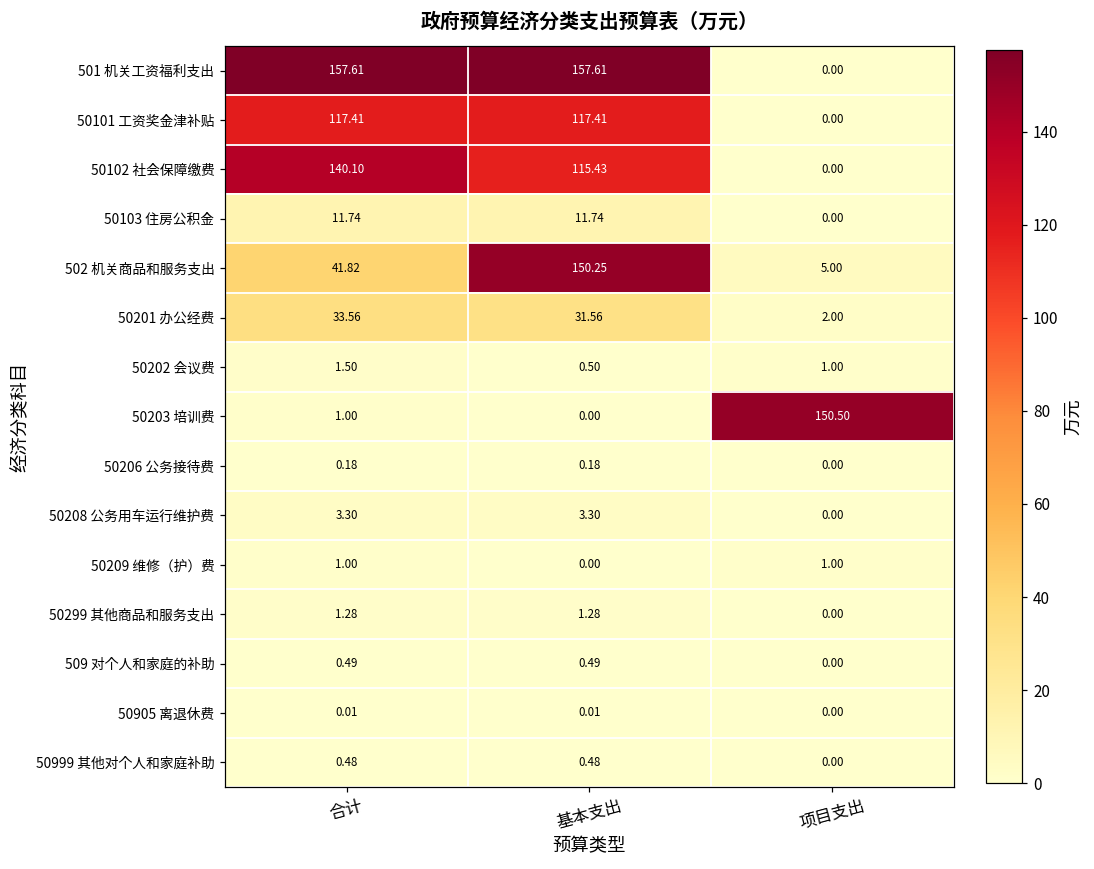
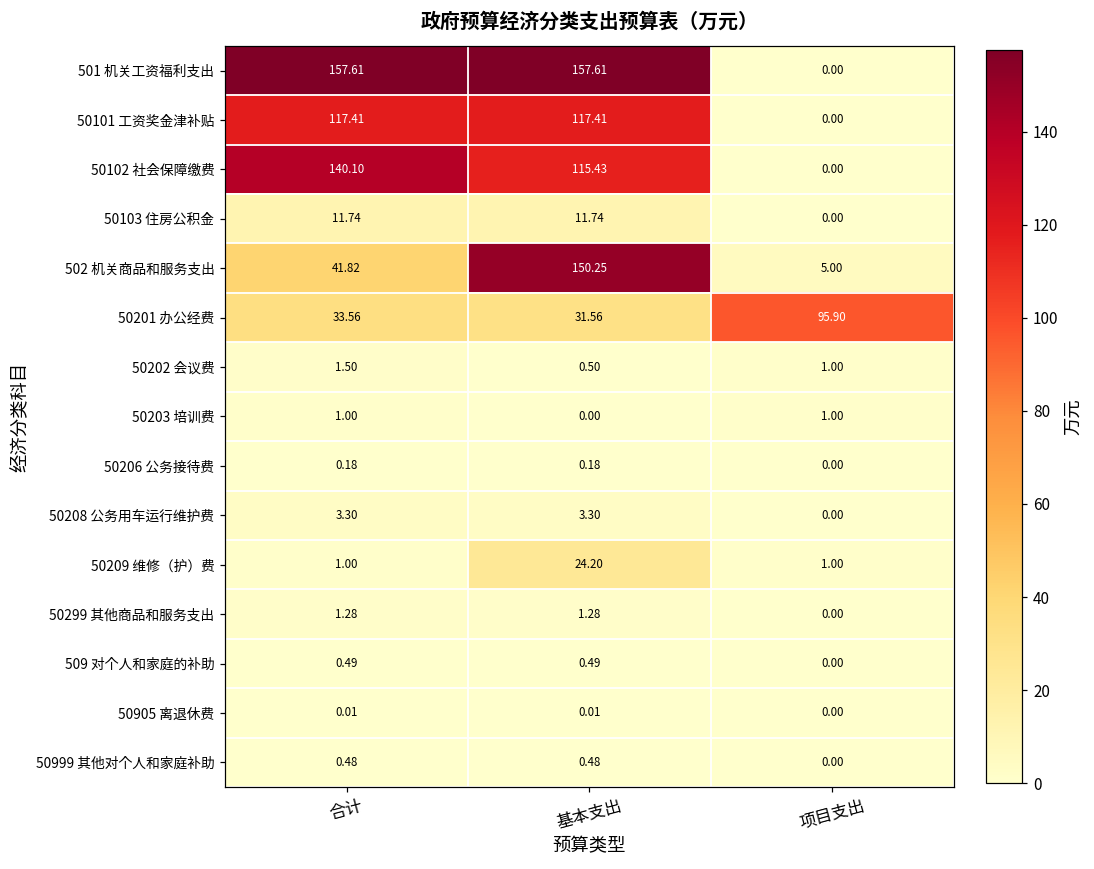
  {
    "501 机关工资福利支出": {
      "合计": 157.61,
      "基本支出": 157.61,
      "项目支出": 0.00
    },
    "50101 工资奖金津补贴": {
      "合计": 117.41,
      "基本支出": 117.41,
      "项目支出": 0.00
    },
    "50102 社会保障缴费": {
      "合计": 140.10,
      "基本支出": 115.43,
      "项目支出": 0.00
    },
    "50103 住房公积金": {
      "合计": 11.74,
      "基本支出": 11.74,
      "项目支出": 0.00
    },
    "502 机关商品和服务支出": {
      "合计": 41.82,
      "基本支出": 150.25,
      "项目支出": 5.00
    },
    "50201 办公经费": {
      "合计": 33.56,
      "基本支出": 31.56,
-     "项目支出": 2.00
+     "项目支出": 95.90
    },
    "50202 会议费": {
      "合计": 1.50,
      "基本支出": 0.50,
      "项目支出": 1.00
    },
    "50203 培训费": {
      "合计": 1.00,
      "基本支出": 0.00,
-     "项目支出": 150.50
+     "项目支出": 1.00
    },
    "50206 公务接待费": {
      "合计": 0.18,
      "基本支出": 0.18,
      "项目支出": 0.00
    },
    "50208 公务用车运行维护费": {
      "合计": 3.30,
      "基本支出": 3.30,
      "项目支出": 0.00
    },
    "50209 维修（护）费": {
      "合计": 1.00,
-     "基本支出": 0.00,
+     "基本支出": 24.20,
      "项目支出": 1.00
    },
    "50299 其他商品和服务支出": {
      "合计": 1.28,
      "基本支出": 1.28,
      "项目支出": 0.00
    },
    "509 对个人和家庭的补助": {
      "合计": 0.49,
      "基本支出": 0.49,
      "项目支出": 0.00
    },
    "50905 离退休费": {
      "合计": 0.01,
      "基本支出": 0.01,
      "项目支出": 0.00
    },
    "50999 其他对个人和家庭补助": {
      "合计": 0.48,
      "基本支出": 0.48,
      "项目支出": 0.00
    }
  }
